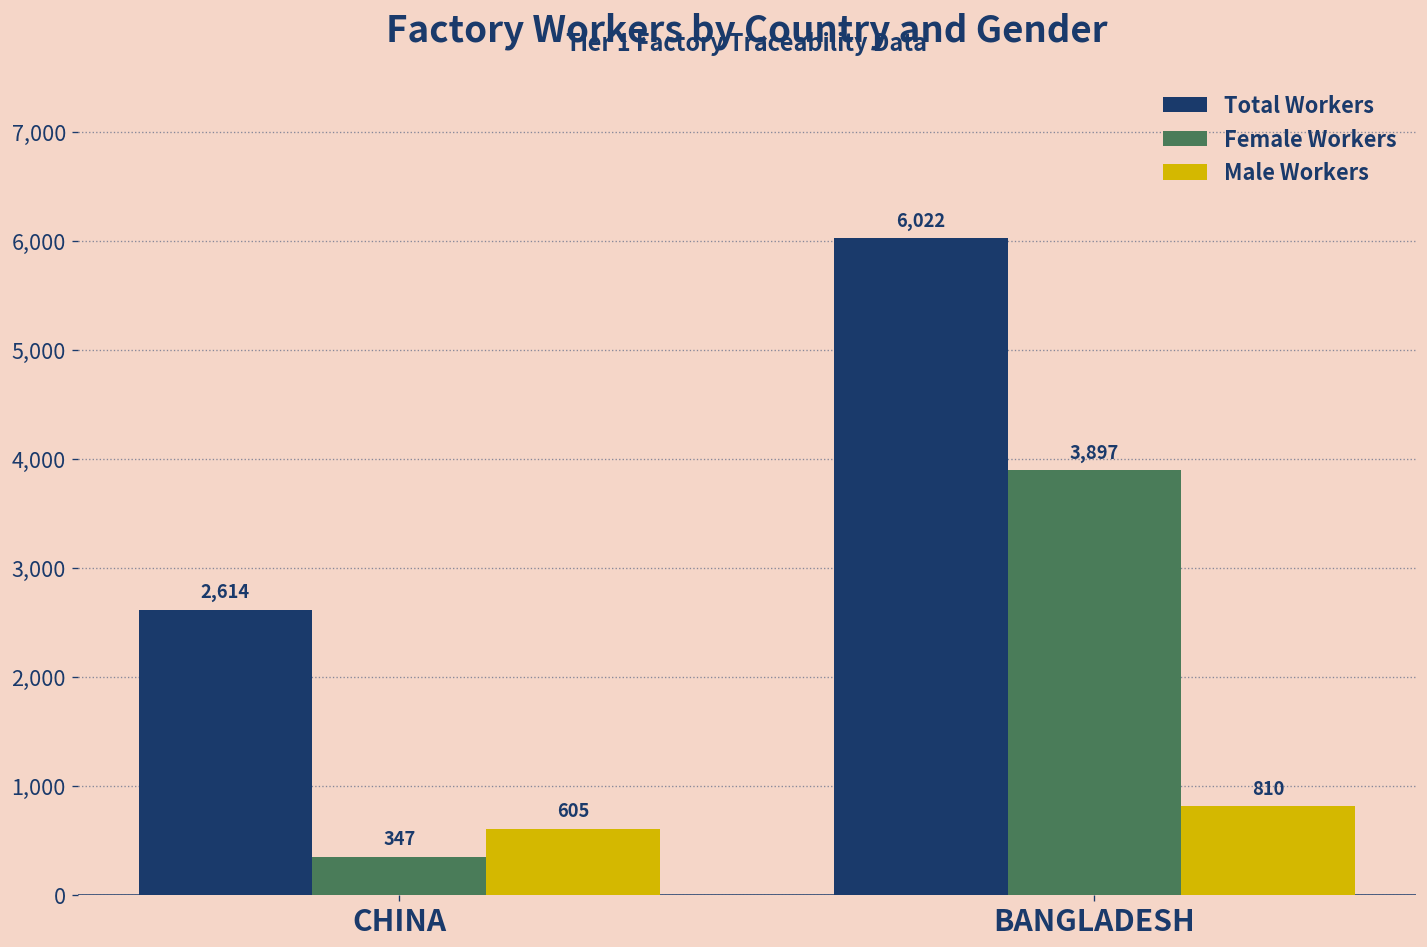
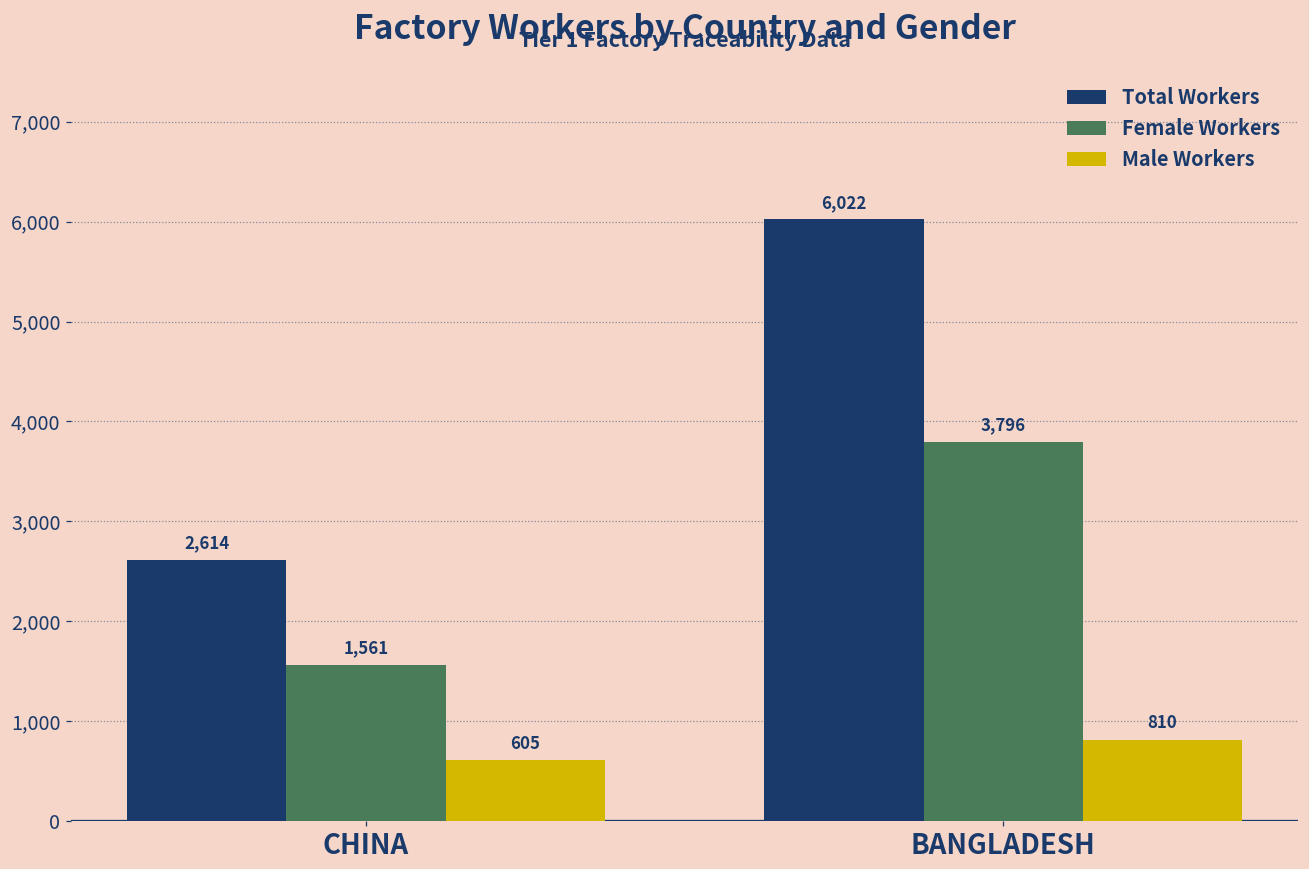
  {
    "Total Workers": {
      "CHINA": "2,614",
      "BANGLADESH": "6,022"
    },
    "Female Workers": {
-     "CHINA": "347",
-     "BANGLADESH": "3,897"
+     "CHINA": "1,561",
+     "BANGLADESH": "3,796"
    },
    "Male Workers": {
      "CHINA": "605",
      "BANGLADESH": "810"
    }
  }
